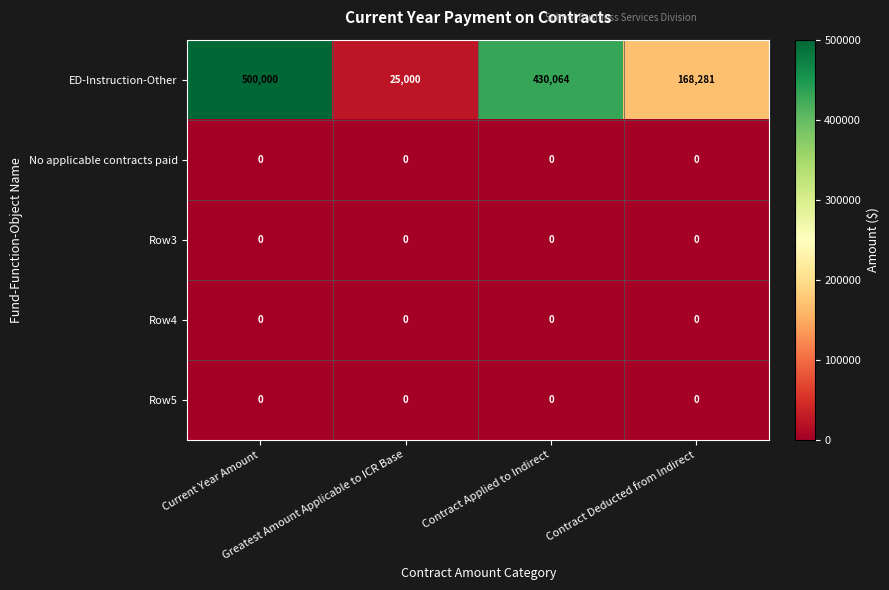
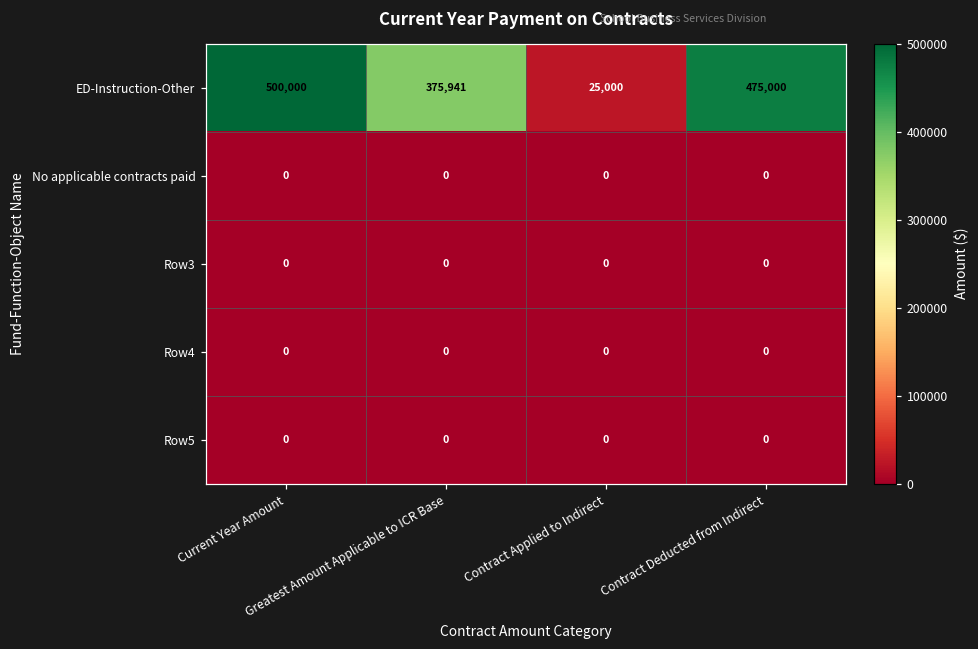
  {
    "ED-Instruction-Other": {
      "Current Year Amount": "500,000",
-     "Greatest Amount Applicable to ICR Base": "25,000",
-     "Contract Applied to Indirect": "430,064",
-     "Contract Deducted from Indirect": "168,281"
+     "Greatest Amount Applicable to ICR Base": "375,941",
+     "Contract Applied to Indirect": "25,000",
+     "Contract Deducted from Indirect": "475,000"
    },
    "No applicable contracts paid": {
      "Current Year Amount": "0",
      "Greatest Amount Applicable to ICR Base": "0",
      "Contract Applied to Indirect": "0",
      "Contract Deducted from Indirect": "0"
    },
    "Row3": {
      "Current Year Amount": "0",
      "Greatest Amount Applicable to ICR Base": "0",
      "Contract Applied to Indirect": "0",
      "Contract Deducted from Indirect": "0"
    },
    "Row4": {
      "Current Year Amount": "0",
      "Greatest Amount Applicable to ICR Base": "0",
      "Contract Applied to Indirect": "0",
      "Contract Deducted from Indirect": "0"
    },
    "Row5": {
      "Current Year Amount": "0",
      "Greatest Amount Applicable to ICR Base": "0",
      "Contract Applied to Indirect": "0",
      "Contract Deducted from Indirect": "0"
    }
  }
